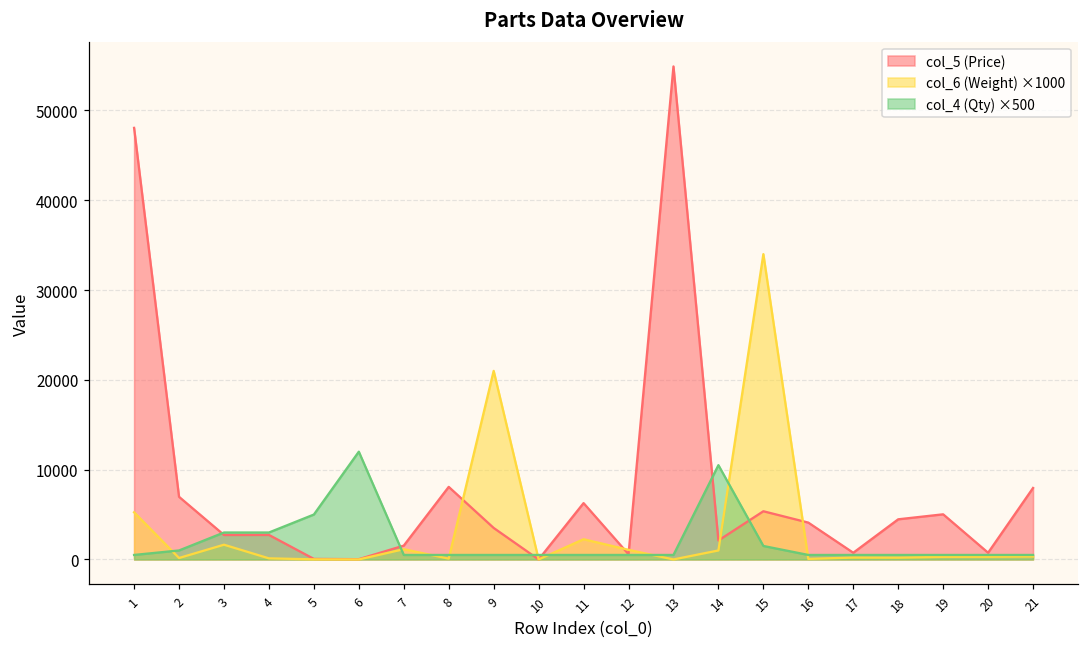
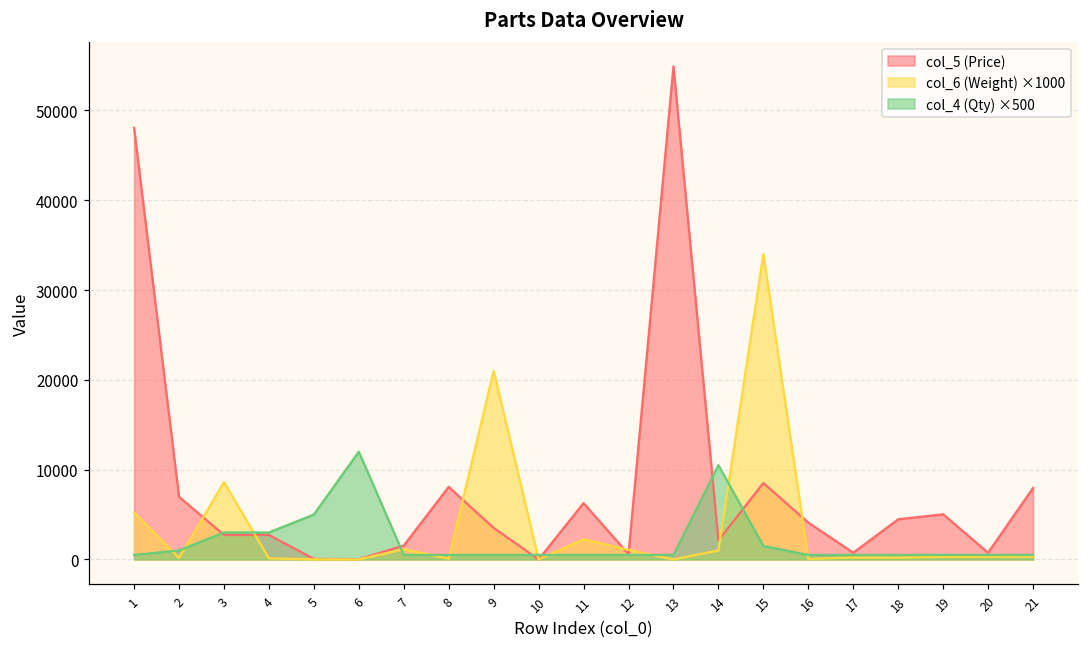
  {
    "col_5 (Price)": {
      "1": 48000,
      "2": 7000,
      "7": 2000,
      "8": 8000,
      "9": 4000,
      "11": 6000,
      "13": 55000,
      "14": 2000,
-     "15": 5000,
+     "15": 9000,
      "16": 4000,
      "18": 4000,
      "19": 5000,
      "21": 8000
    },
    "col_6 (Weight) ×1000": {
      "1": 5000,
      "2": 0,
-     "3": 2000,
+     "3": 9000,
      "4": 0,
      "7": 1000,
      "8": 0,
      "9": 21000,
      "11": 2000,
      "12": 1000,
      "13": 0,
      "14": 1000,
      "15": 34000,
      "16": 0
    },
    "col_4 (Qty) ×500": {
      "1": 1000,
      "2": 1000,
      "5": 5000,
      "6": 12000,
      "7": 1000,
      "8": 1000,
      "9": 1000,
      "10": 1000,
      "11": 1000,
      "13": 1000,
      "14": 11000,
      "15": 2000,
      "16": 1000
    }
  }
